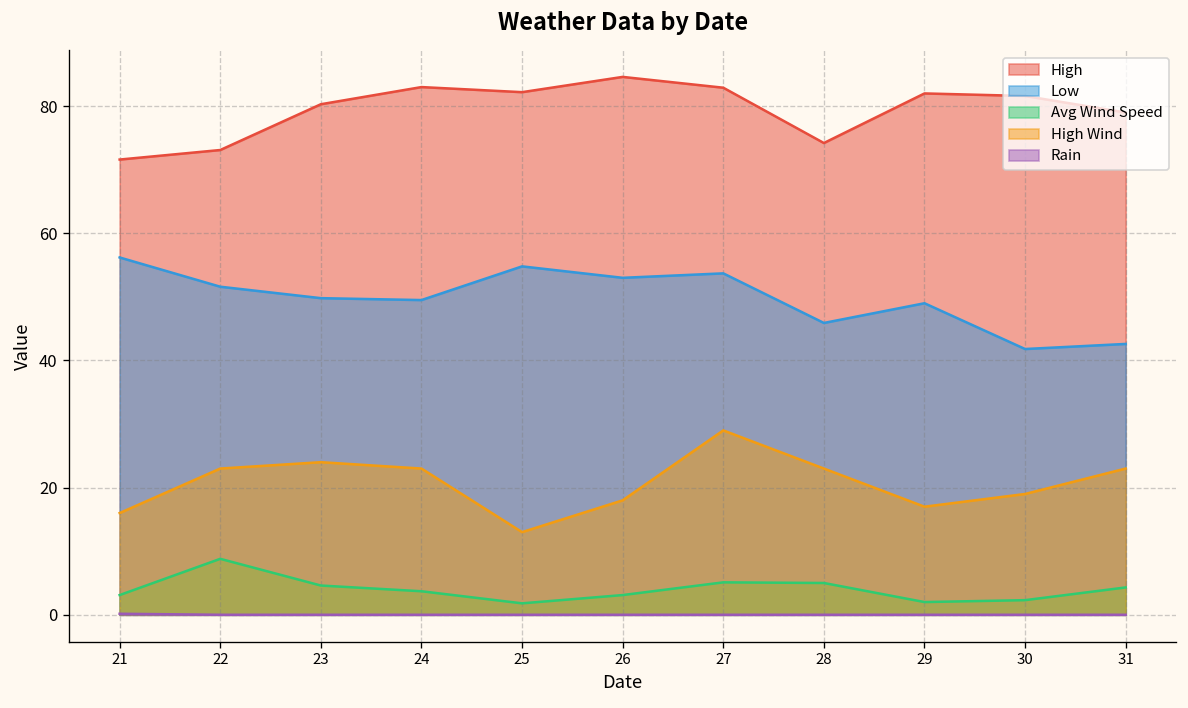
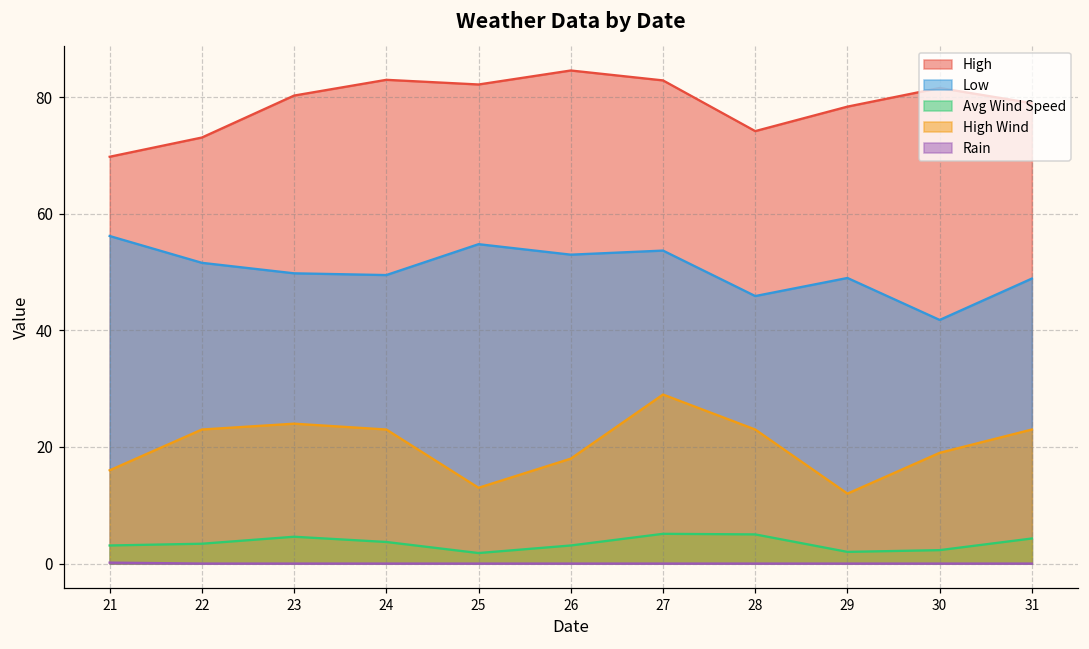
  {
    "High": {
-     "21": 72,
+     "21": 70,
      "22": 73,
      "23": 80,
      "24": 83,
      "25": 82,
      "26": 85,
      "27": 83,
      "28": 74,
-     "29": 82
+     "29": 78
    },
    "Low": {
      "21": 56,
      "22": 52,
      "23": 50,
      "24": 50,
      "25": 55,
      "26": 53,
      "27": 54,
      "28": 46,
      "29": 49,
      "30": 42,
-     "31": 43
+     "31": 49
    },
    "Avg Wind Speed": {
      "21": 3,
-     "22": 9,
+     "22": 3,
      "23": 5,
      "24": 4,
      "25": 2,
      "26": 3,
      "27": 5,
      "28": 5,
      "29": 2,
      "30": 2,
      "31": 4
    },
    "High Wind": {
      "21": 16,
      "22": 23,
      "23": 24,
      "24": 23,
      "25": 13,
      "26": 18,
      "27": 29,
      "28": 23,
-     "29": 17,
+     "29": 12,
      "30": 19,
      "31": 23
    },
    "Rain": {
      "21": 0,
      "22": 0,
      "23": 0,
      "24": 0,
      "25": 0,
      "26": 0,
      "27": 0,
      "28": 0,
      "29": 0,
      "30": 0,
      "31": 0
    }
  }
